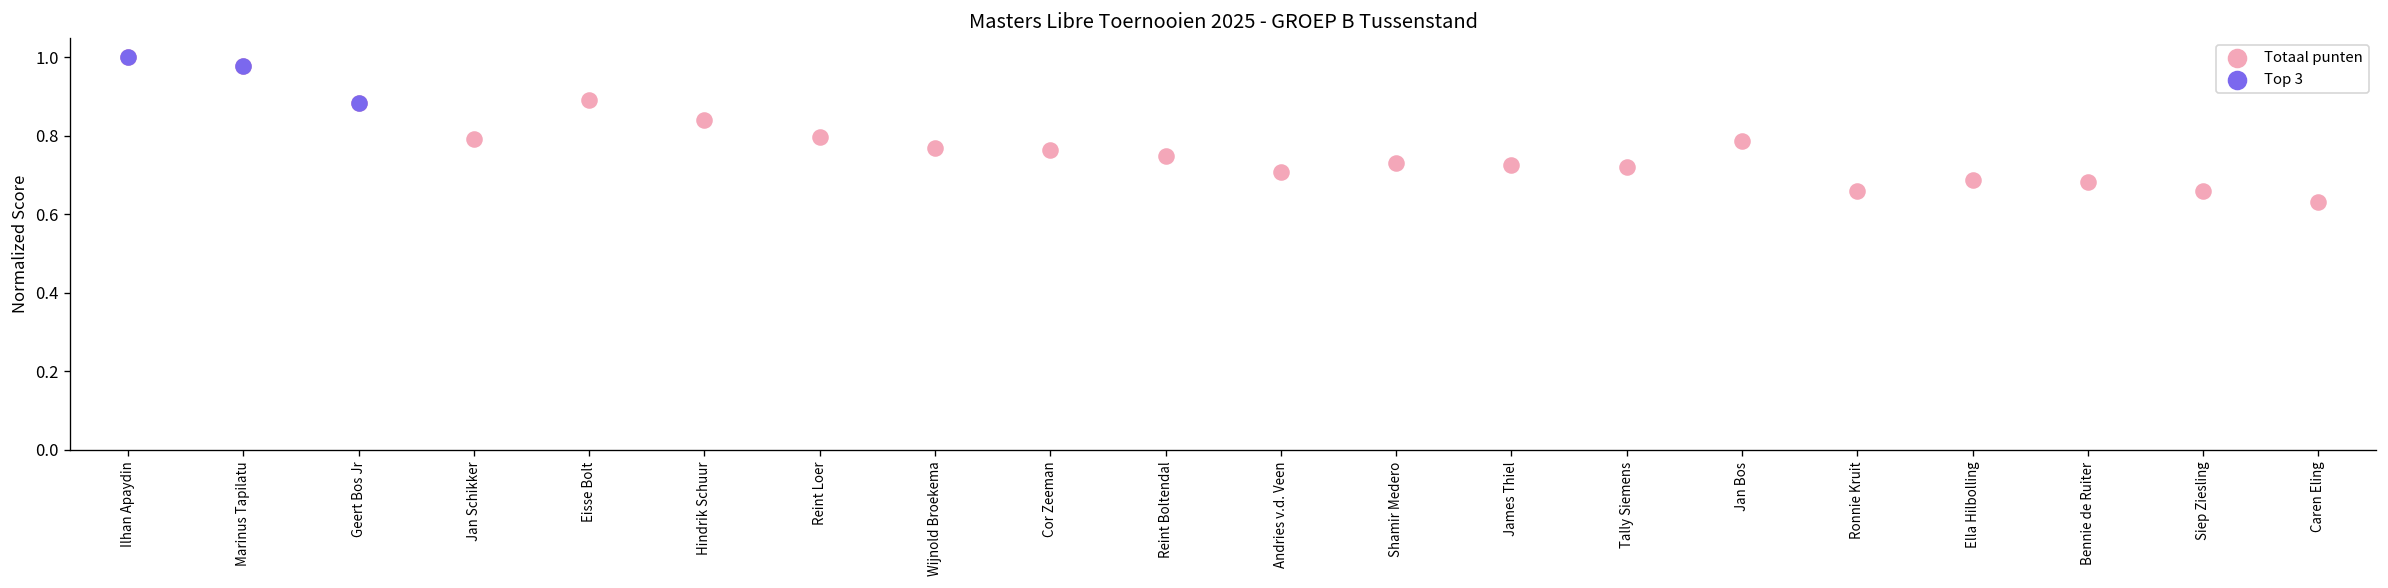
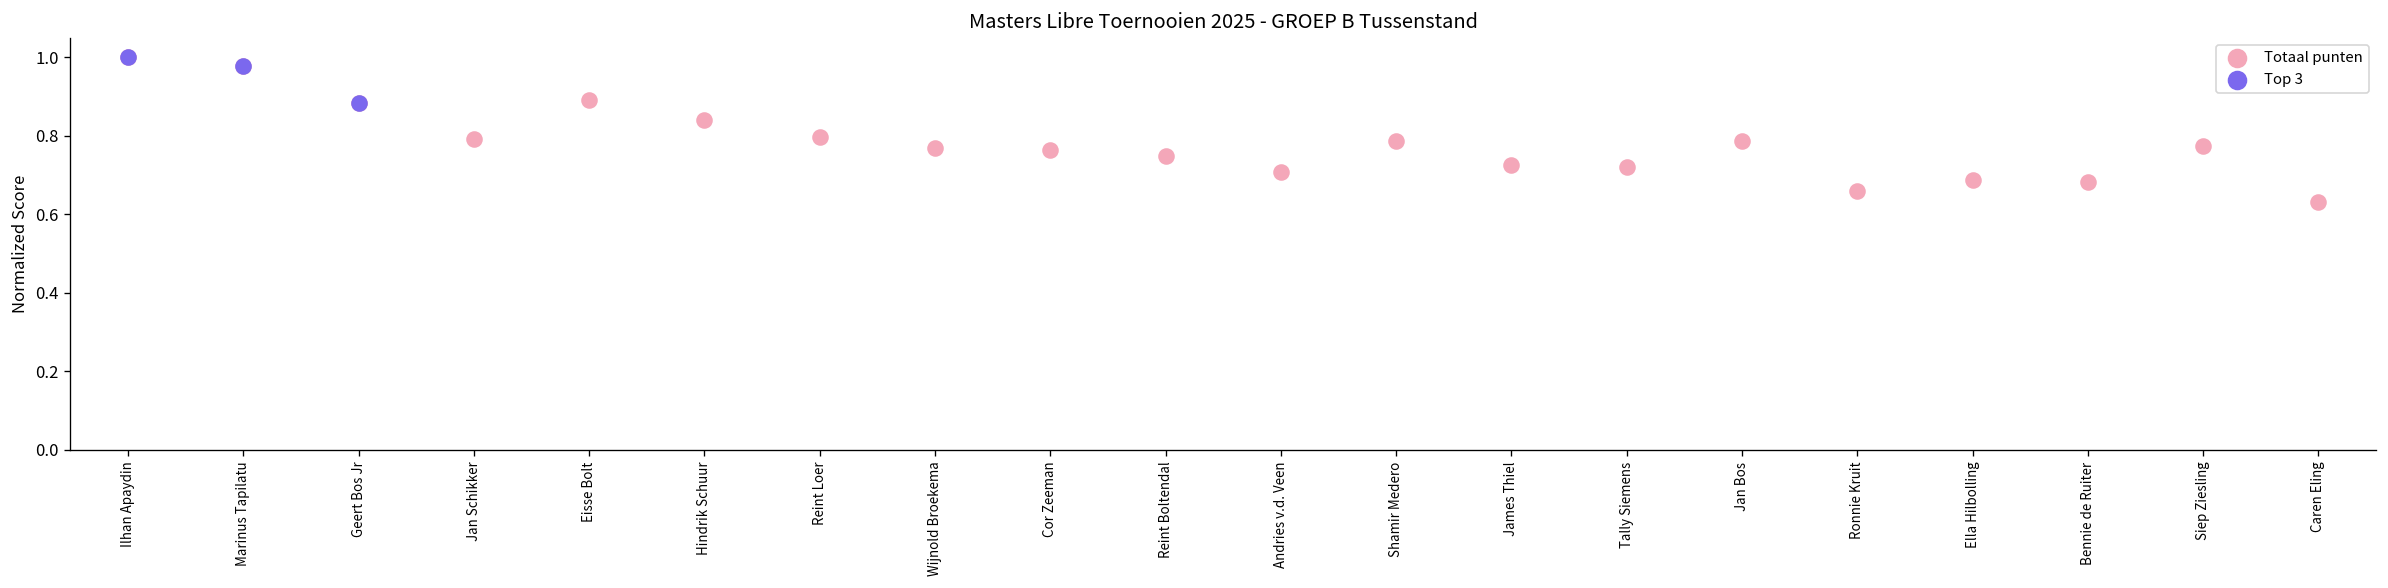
  {
    "Totaal punten": {
-     "Shamir Medero": 0.73,
-     "Siep Ziesling": 0.66
+     "Shamir Medero": 0.79,
+     "Siep Ziesling": 0.77
    }
  }
